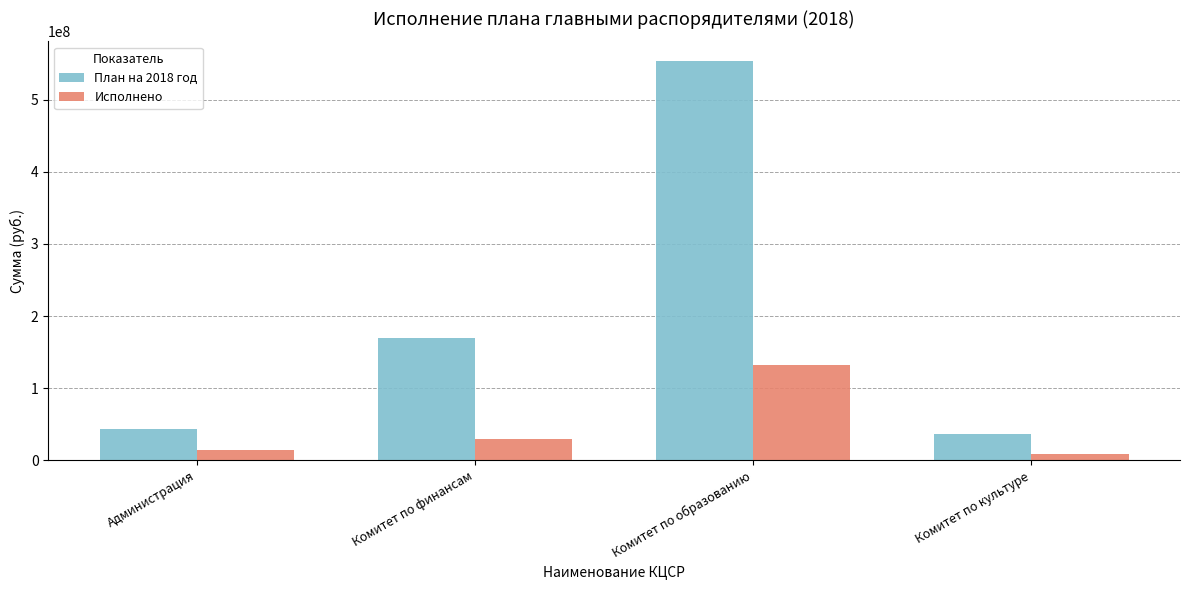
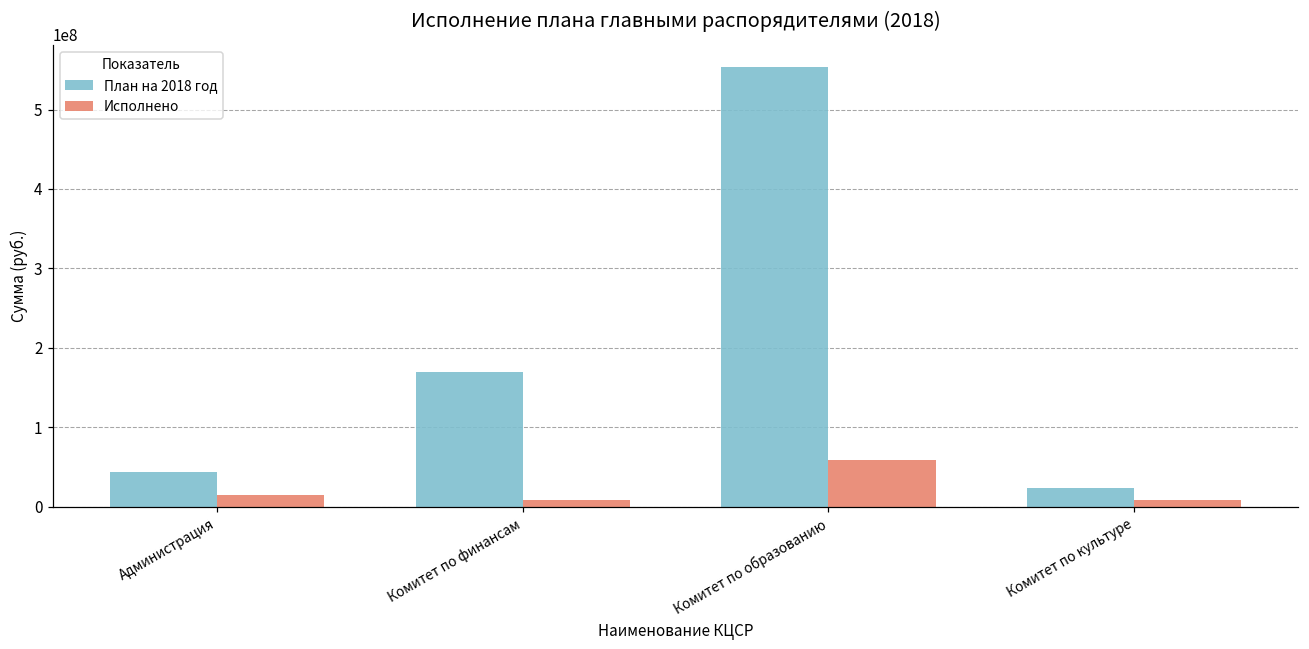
  {
    "План на 2018 год": {
      "Администрация": 40000000,
      "Комитет по финансам": 170000000,
      "Комитет по образованию": 550000000,
-     "Комитет по культуре": 40000000
+     "Комитет по культуре": 20000000
    },
    "Исполнено": {
      "Администрация": 10000000,
-     "Комитет по финансам": 30000000,
-     "Комитет по образованию": 130000000,
+     "Комитет по финансам": 10000000,
+     "Комитет по образованию": 60000000,
      "Комитет по культуре": 10000000
    }
  }
